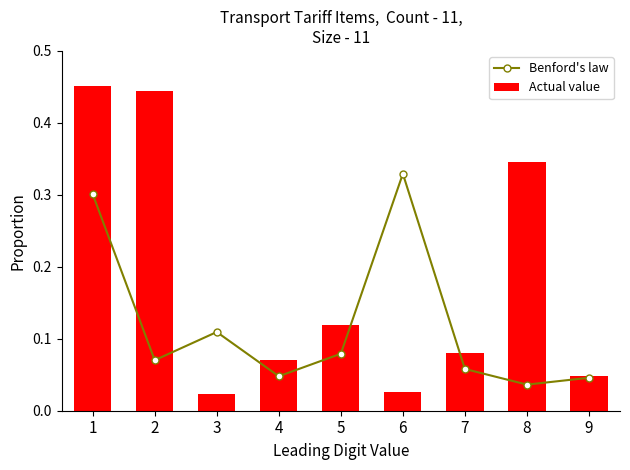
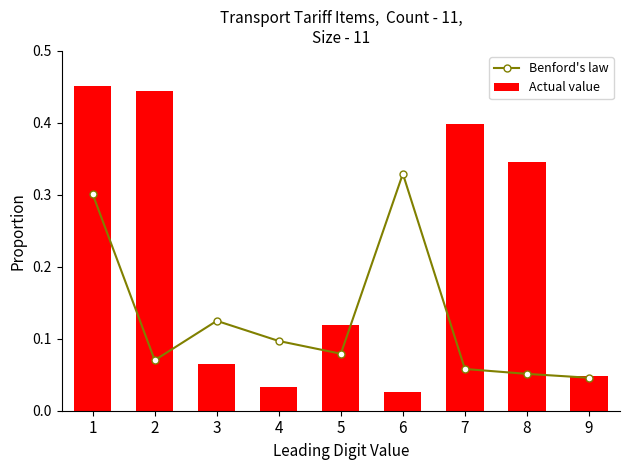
  {
    "Benford's law": {
      "1": 0.30,
      "2": 0.07,
-     "3": 0.11,
-     "4": 0.05,
+     "3": 0.12,
+     "4": 0.10,
      "5": 0.08,
      "6": 0.33,
      "7": 0.06,
-     "8": 0.04,
+     "8": 0.05,
      "9": 0.05
    },
    "Actual value": {
      "1": 0.45,
      "2": 0.44,
-     "3": 0.02,
-     "4": 0.07,
+     "3": 0.06,
+     "4": 0.03,
      "5": 0.12,
      "6": 0.03,
-     "7": 0.08,
+     "7": 0.40,
      "8": 0.35,
      "9": 0.05
    }
  }
